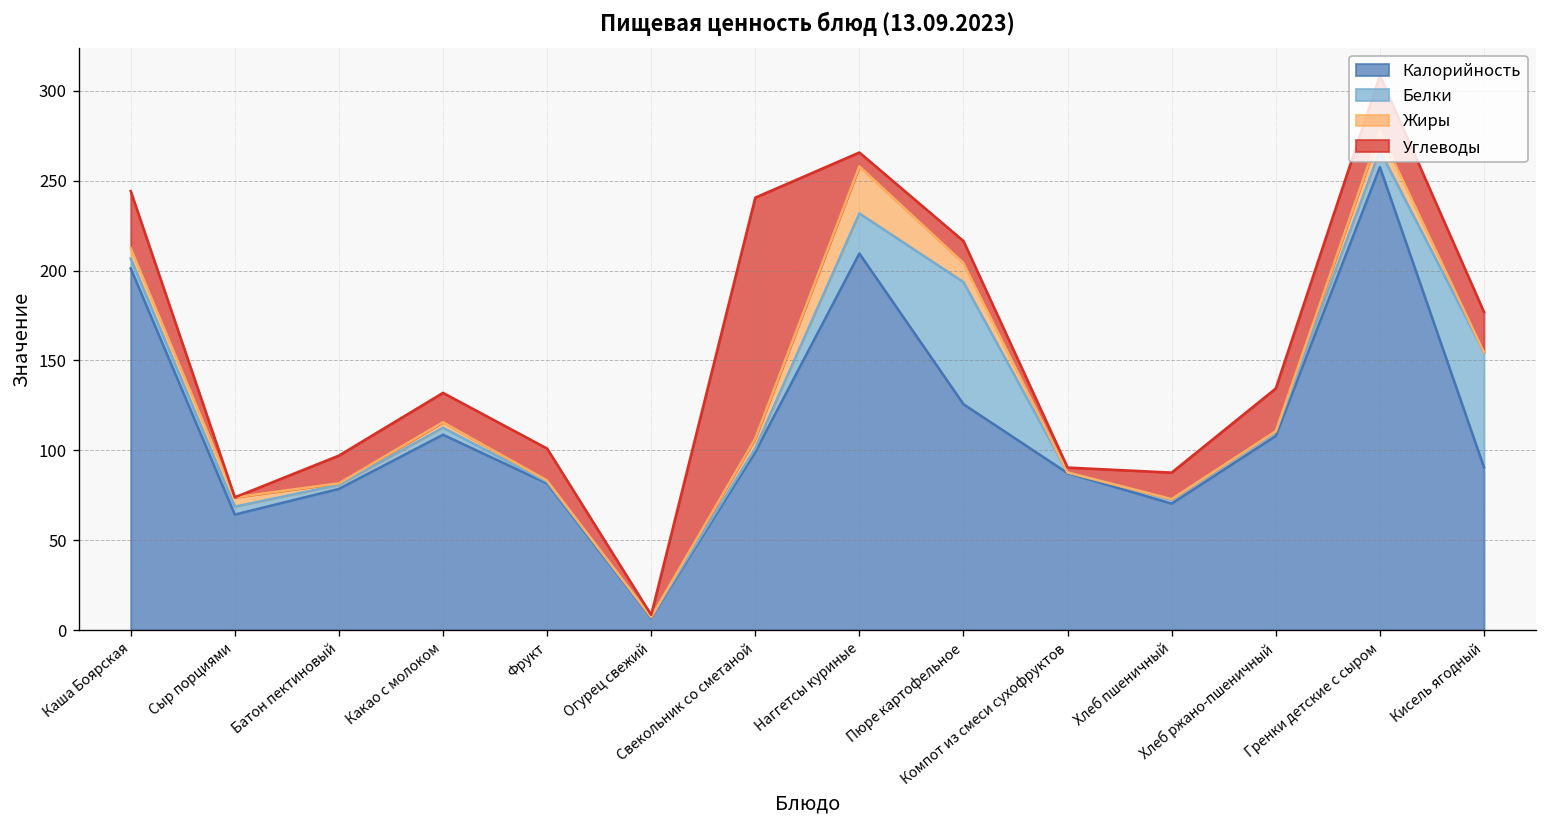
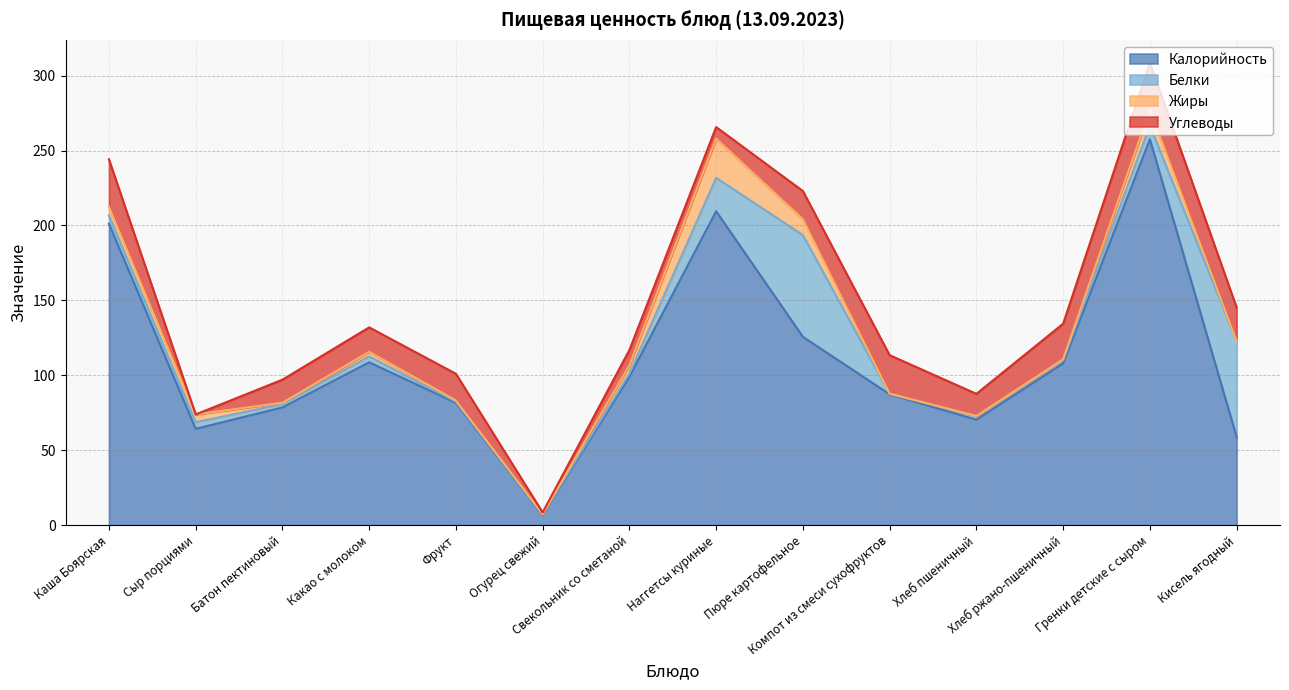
  {
    "Калорийность": {
      "Каша Боярская": 201,
      "Сыр порциями": 64,
      "Батон пектиновый": 79,
      "Какао с молоком": 109,
      "Свекольник со сметаной": 99,
      "Наггетсы куриные": 210,
      "Пюре картофельное": 126,
      "Хлеб пшеничный": 70,
      "Хлеб ржано-пшеничный": 108,
      "Гренки детские с сыром": 258,
-     "Кисель ягодный": 91
+     "Кисель ягодный": 59
    },
    "Белки": {
      "Каша Боярская": 6,
      "Сыр порциями": 4,
      "Какао с молоком": 4,
      "Свекольник со сметаной": 2,
      "Наггетсы куриные": 22,
      "Пюре картофельное": 68
    },
    "Жиры": {
      "Каша Боярская": 6,
      "Какао с молоком": 3,
      "Свекольник со сметаной": 6,
      "Наггетсы куриные": 26,
      "Пюре картофельное": 11
    },
    "Углеводы": {
      "Каша Боярская": 32,
      "Батон пектиновый": 15,
      "Какао с молоком": 16,
      "Фрукт": 18,
-     "Свекольник со сметаной": 134,
+     "Свекольник со сметаной": 10,
      "Наггетсы куриные": 8,
-     "Пюре картофельное": 12,
-     "Компот из смеси сухофруктов": 3,
+     "Пюре картофельное": 19,
+     "Компот из смеси сухофруктов": 26,
      "Хлеб пшеничный": 15,
      "Хлеб ржано-пшеничный": 24,
      "Кисель ягодный": 22
    }
  }
